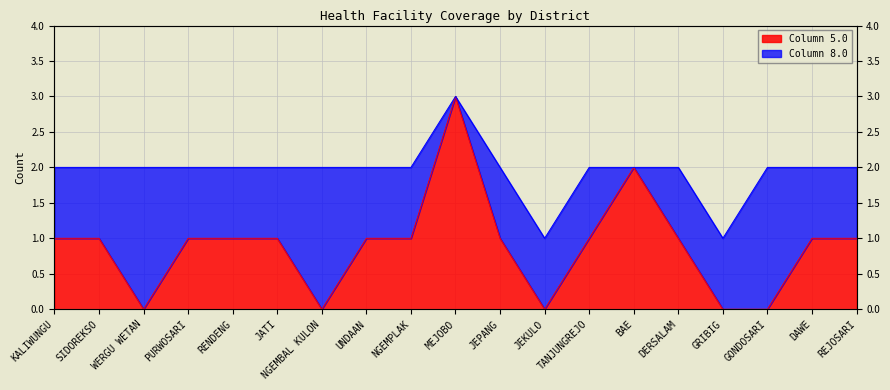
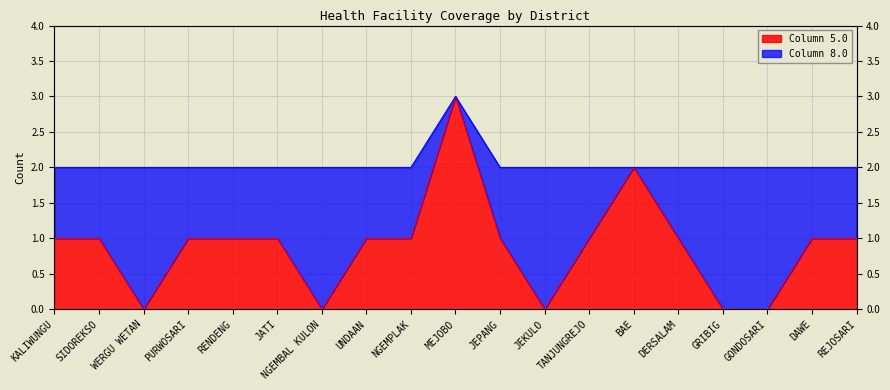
  {
    "Column 5.0": {
      "KALIWUNGU": 1,
      "SIDOREKSO": 1,
      "WERGU WETAN": 0,
      "PURWOSARI": 1,
      "RENDENG": 1,
      "JATI": 1,
      "NGEMBAL KULON": 0,
      "UNDAAN": 1,
      "NGEMPLAK": 1,
      "JEPANG": 1,
      "JEKULO": 0,
      "TANJUNGREJO": 1,
      "DERSALAM": 1,
      "GRIBIG": 0,
      "GONDOSARI": 0,
      "DAWE": 1,
      "REJOSARI": 1
    },
    "Column 8.0": {
      "KALIWUNGU": 2,
      "SIDOREKSO": 2,
      "WERGU WETAN": 2,
      "PURWOSARI": 2,
      "RENDENG": 2,
      "JATI": 2,
      "NGEMBAL KULON": 2,
      "UNDAAN": 2,
      "NGEMPLAK": 2,
      "JEPANG": 2,
-     "JEKULO": 1,
+     "JEKULO": 2,
      "TANJUNGREJO": 2,
      "DERSALAM": 2,
-     "GRIBIG": 1,
+     "GRIBIG": 2,
      "GONDOSARI": 2,
      "DAWE": 2,
      "REJOSARI": 2
    }
  }
